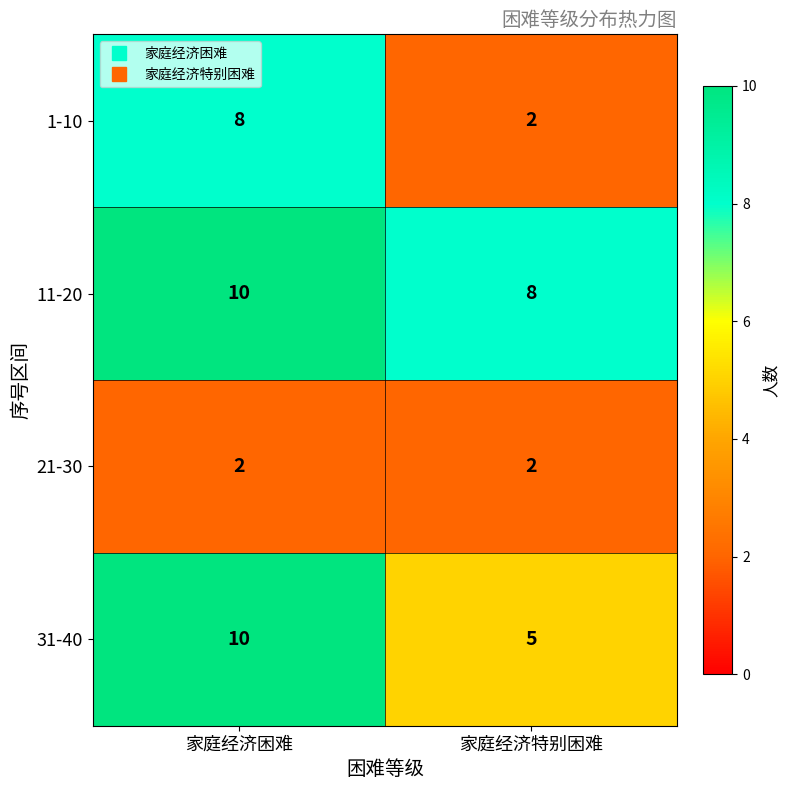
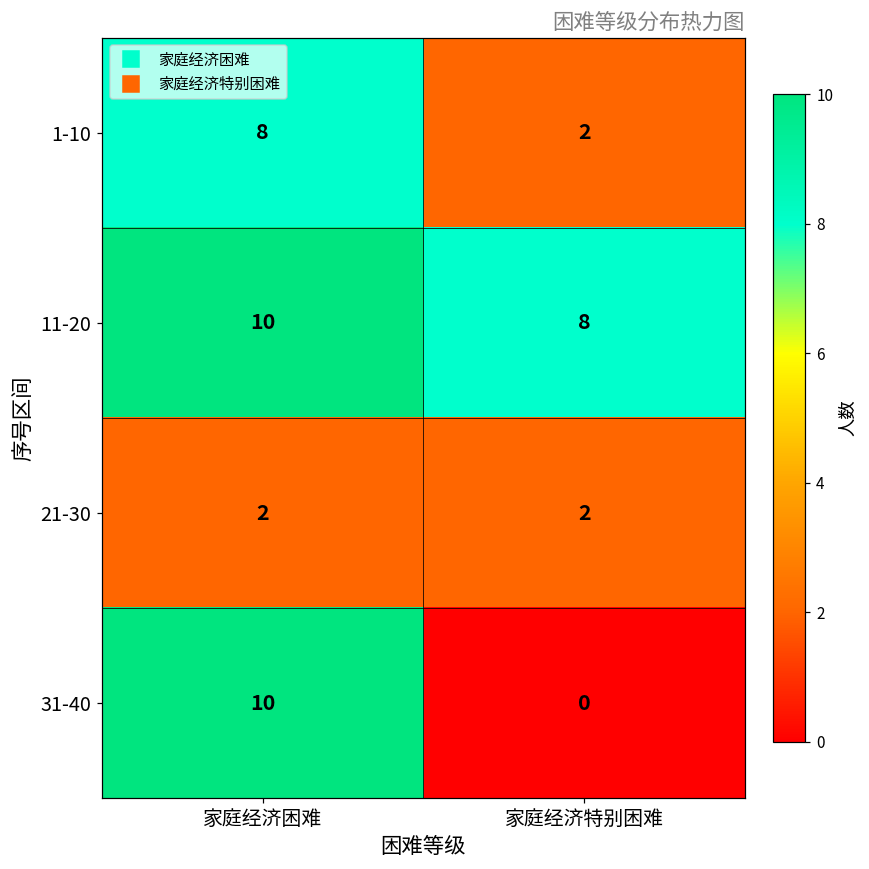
  {
    "1-10": {
      "家庭经济困难": 8,
      "家庭经济特别困难": 2
    },
    "11-20": {
      "家庭经济困难": 10,
      "家庭经济特别困难": 8
    },
    "21-30": {
      "家庭经济困难": 2,
      "家庭经济特别困难": 2
    },
    "31-40": {
      "家庭经济困难": 10,
-     "家庭经济特别困难": 5
+     "家庭经济特别困难": 0
    }
  }
